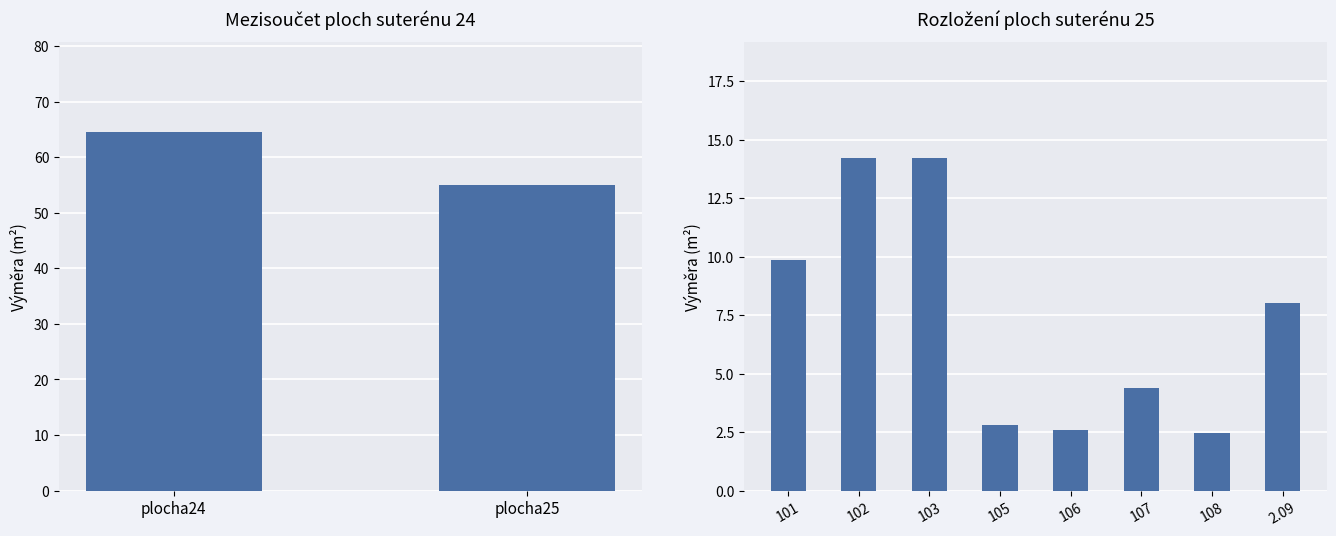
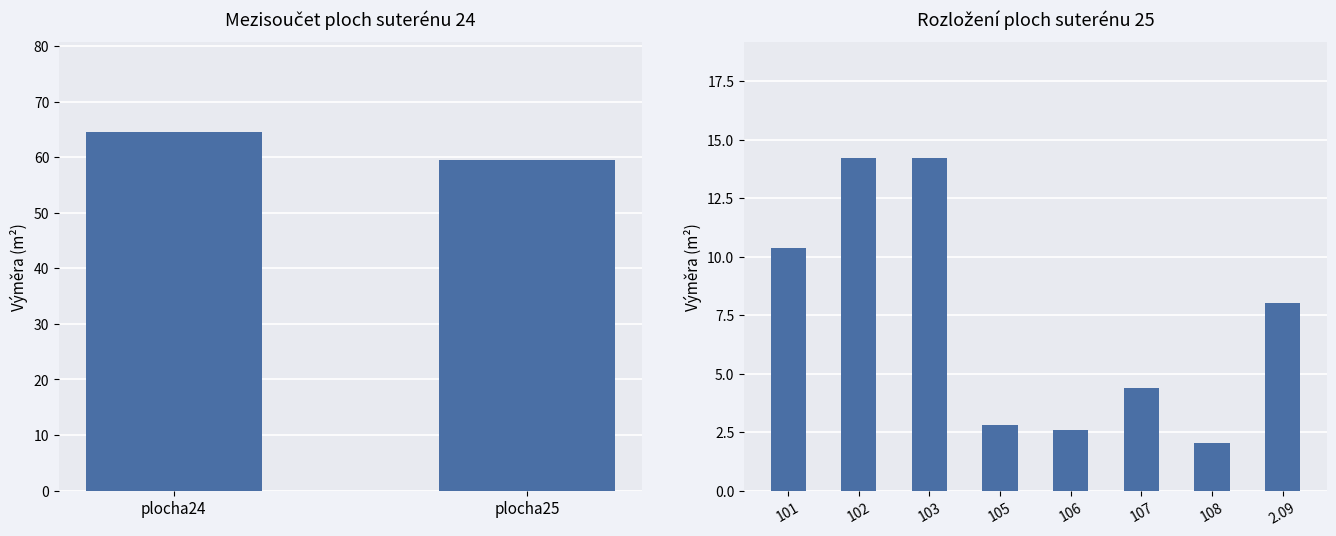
  {
    "Mezisoučet ploch suterénu 24": {
      "plocha24": 65,
-     "plocha25": 55
+     "plocha25": 59
    },
    "Rozložení ploch suterénu 25": {
-     "101": 9.9,
+     "101": 10.4,
      "102": 14.2,
      "103": 14.2,
      "105": 2.8,
      "106": 2.6,
      "107": 4.4,
-     "108": 2.5,
+     "108": 2.1,
      "2.09": 8.0
    }
  }
